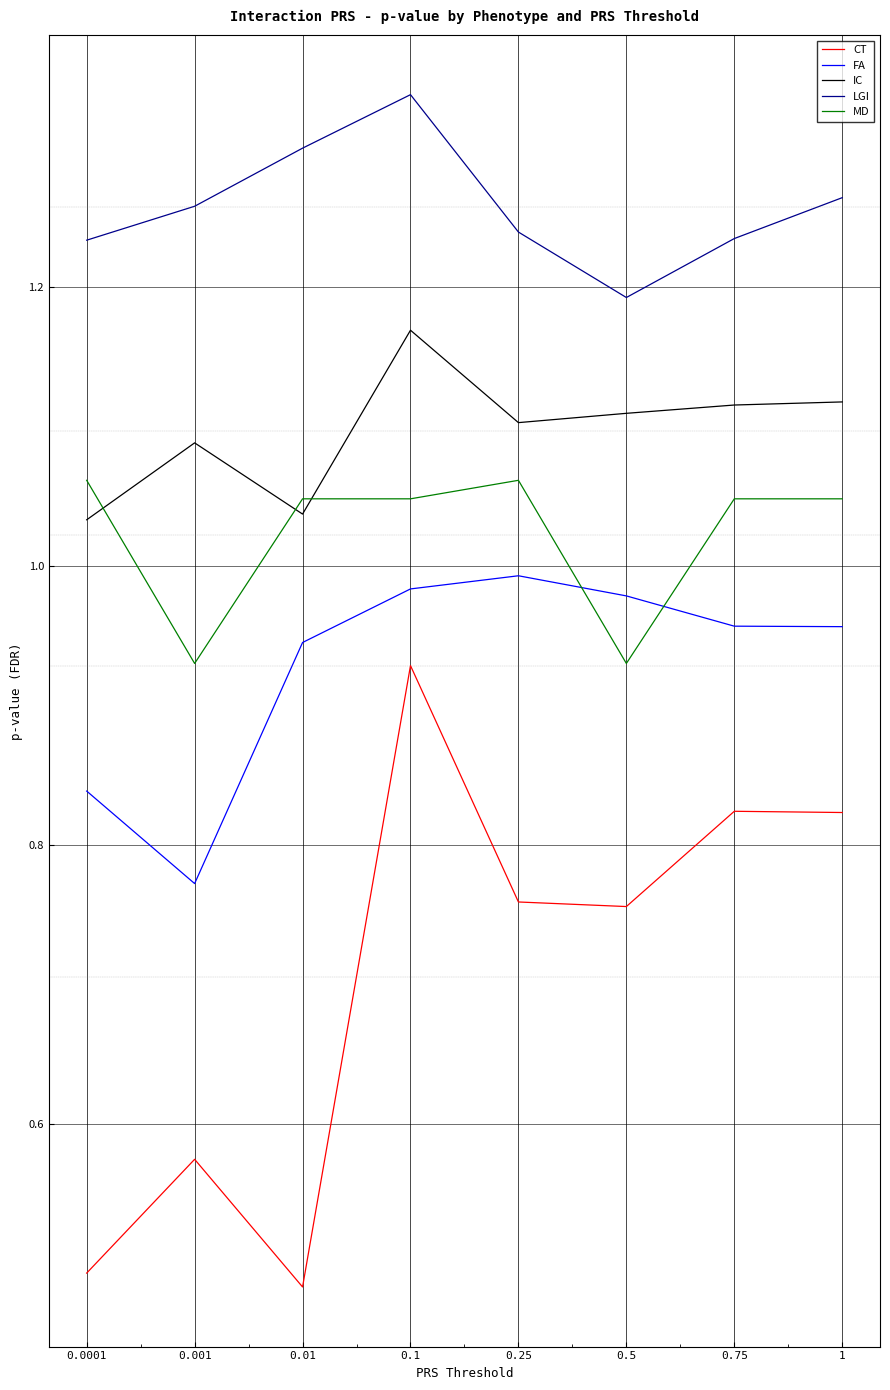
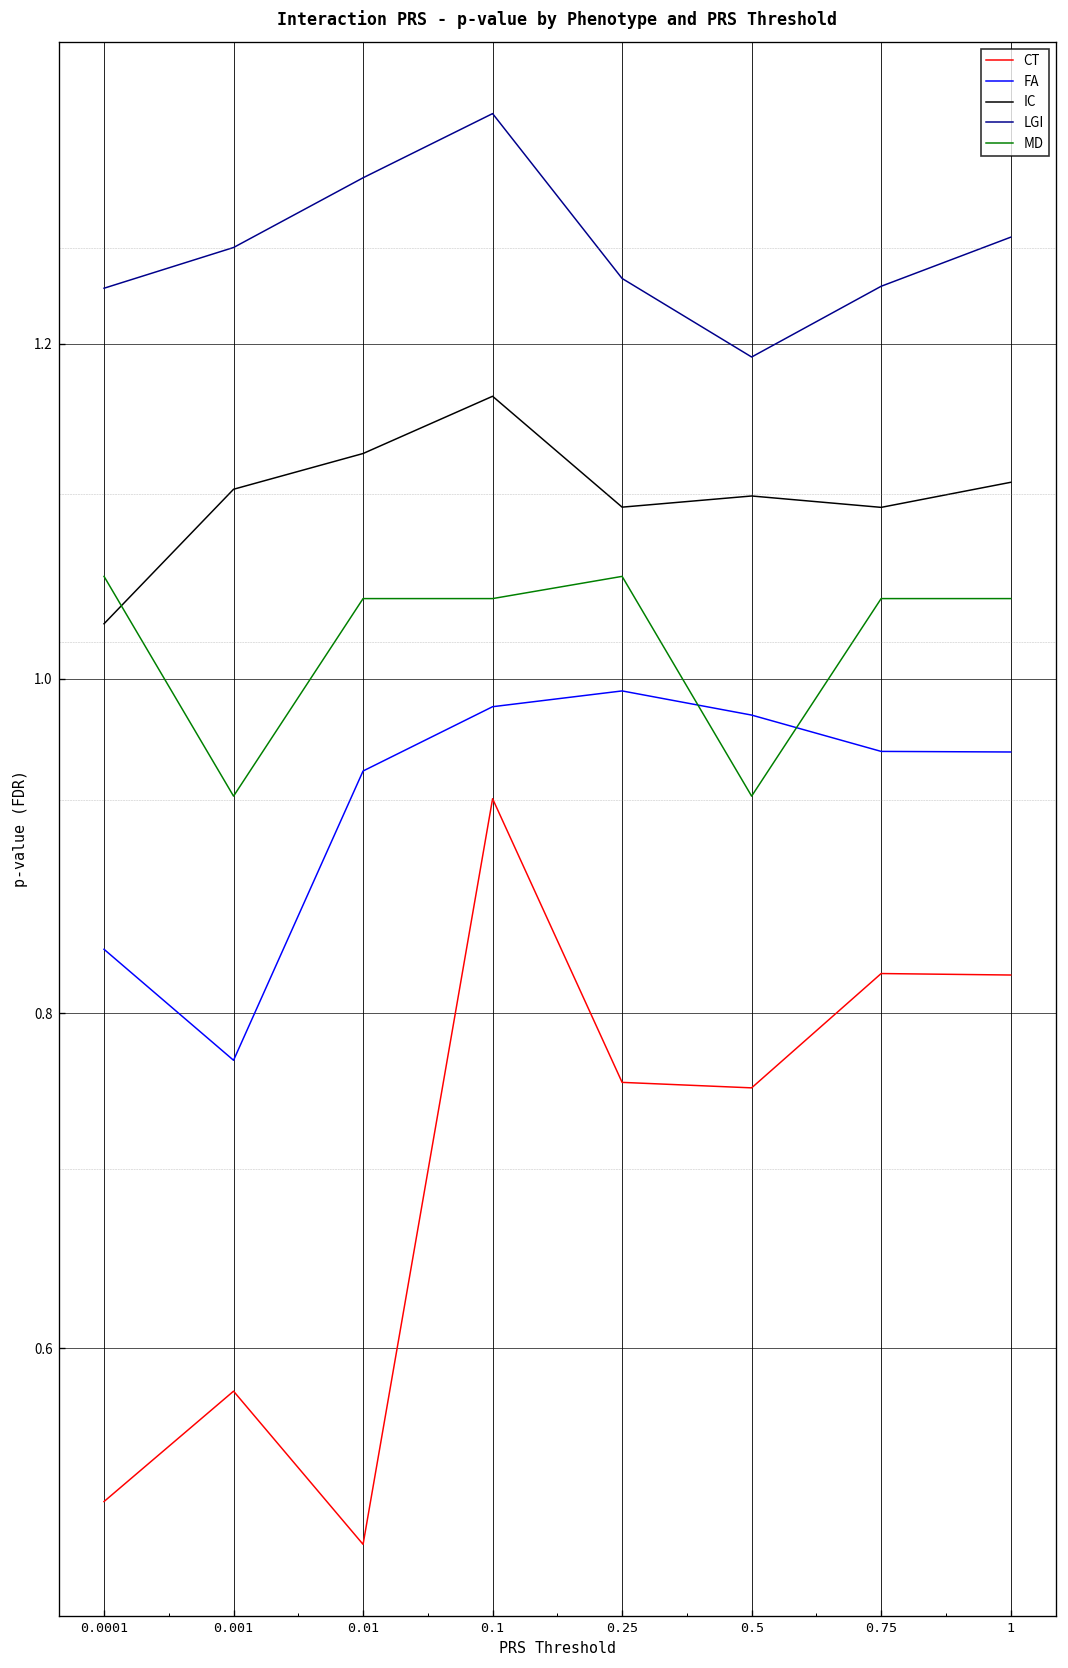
  {
    "CT": {
-     "0.0001": 0.493,
+     "0.0001": 0.508,
      "0.001": 0.574,
      "0.01": 0.483,
      "0.1": 0.928,
      "0.25": 0.759,
      "0.5": 0.756,
      "0.75": 0.824,
      "1": 0.823
    },
    "FA": {
      "0.0001": 0.838,
      "0.001": 0.772,
      "0.01": 0.945,
      "0.1": 0.983,
      "0.25": 0.993,
      "0.5": 0.978,
      "0.75": 0.957,
      "1": 0.956
    },
    "IC": {
      "0.0001": 1.033,
-     "0.001": 1.088,
-     "0.01": 1.037,
+     "0.001": 1.113,
+     "0.01": 1.134,
      "0.1": 1.169,
      "0.25": 1.102,
      "0.5": 1.109,
-     "0.75": 1.115,
+     "0.75": 1.102,
      "1": 1.117
    },
    "LGI": {
      "0.0001": 1.233,
      "0.001": 1.258,
      "0.01": 1.299,
      "0.1": 1.338,
      "0.25": 1.239,
      "0.5": 1.192,
      "0.75": 1.234,
      "1": 1.264
    },
    "MD": {
      "0.0001": 1.061,
      "0.001": 0.930,
      "0.01": 1.048,
      "0.1": 1.048,
      "0.25": 1.061,
      "0.5": 0.930,
      "0.75": 1.048,
      "1": 1.048
    }
  }
